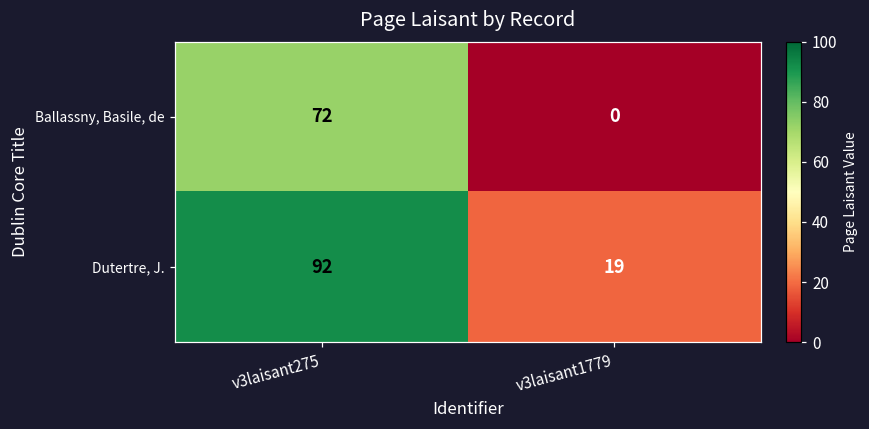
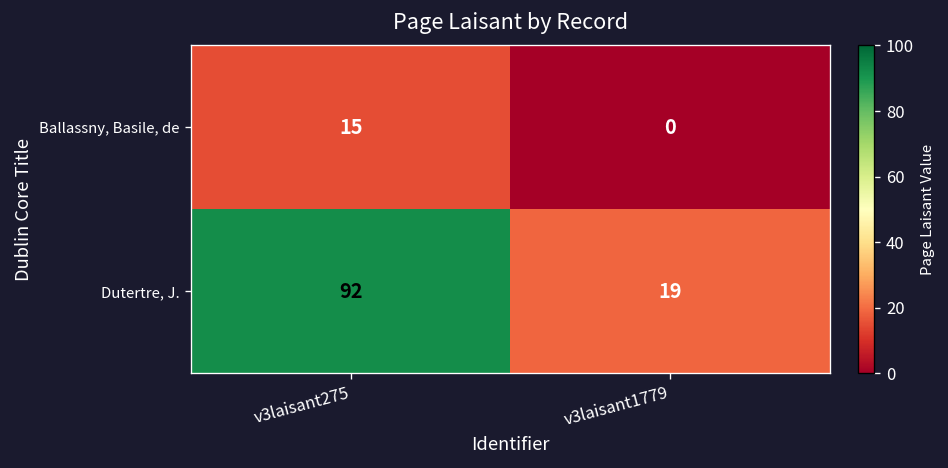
  {
    "Ballassny, Basile, de": {
-     "v3laisant275": 72,
+     "v3laisant275": 15,
      "v3laisant1779": 0
    },
    "Dutertre, J.": {
      "v3laisant275": 92,
      "v3laisant1779": 19
    }
  }
